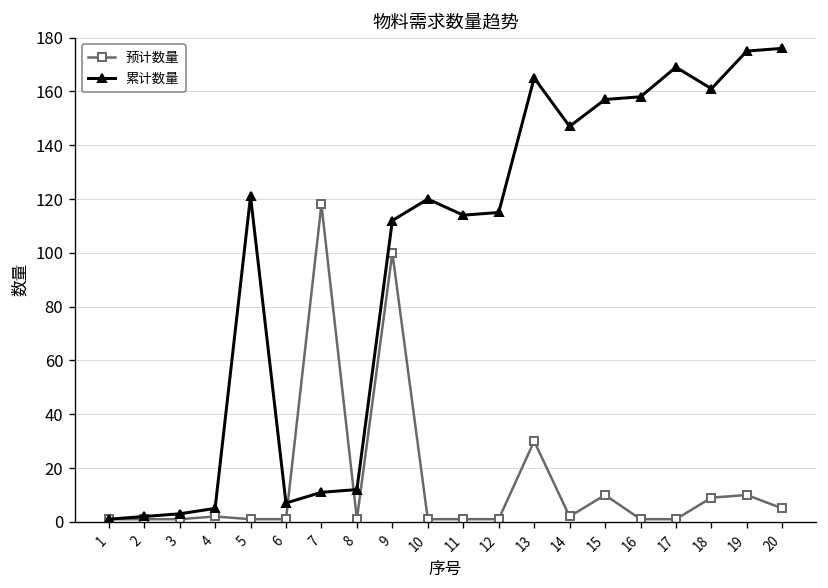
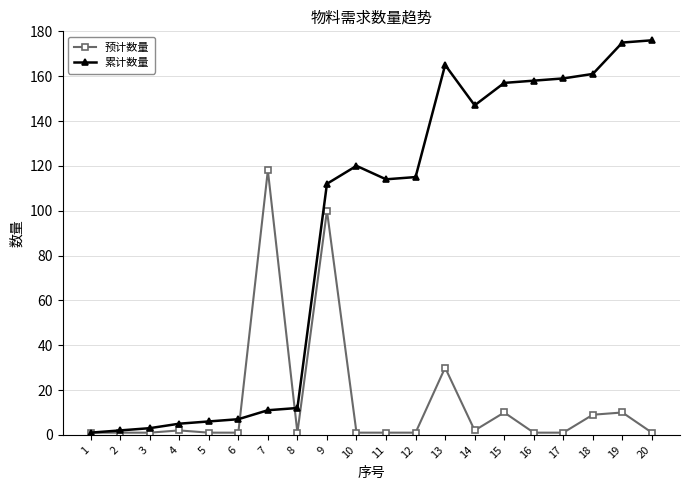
  {
    "预计数量": {
      "3": 1,
      "4": 2,
      "5": 1,
      "6": 1,
      "7": 118,
      "8": 1,
      "9": 100,
      "10": 1,
      "11": 1,
      "12": 1,
      "13": 30,
      "14": 2,
      "15": 10,
      "16": 1,
      "17": 1,
      "18": 9,
      "19": 10,
-     "20": 5
+     "20": 1
    },
    "累计数量": {
      "3": 3,
      "4": 5,
-     "5": 121,
+     "5": 6,
      "6": 7,
      "7": 11,
      "8": 12,
      "9": 112,
      "10": 120,
      "11": 114,
      "12": 115,
      "13": 165,
      "14": 147,
      "15": 157,
      "16": 158,
-     "17": 169,
+     "17": 159,
      "18": 161,
      "19": 175,
      "20": 176
    }
  }
